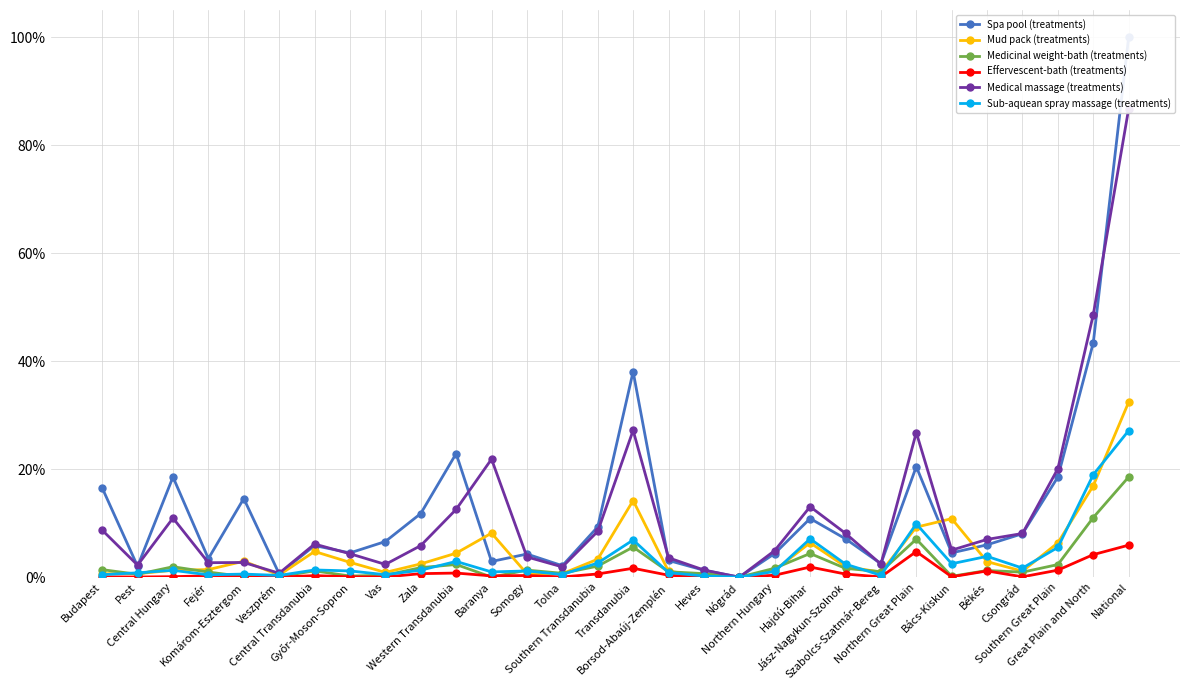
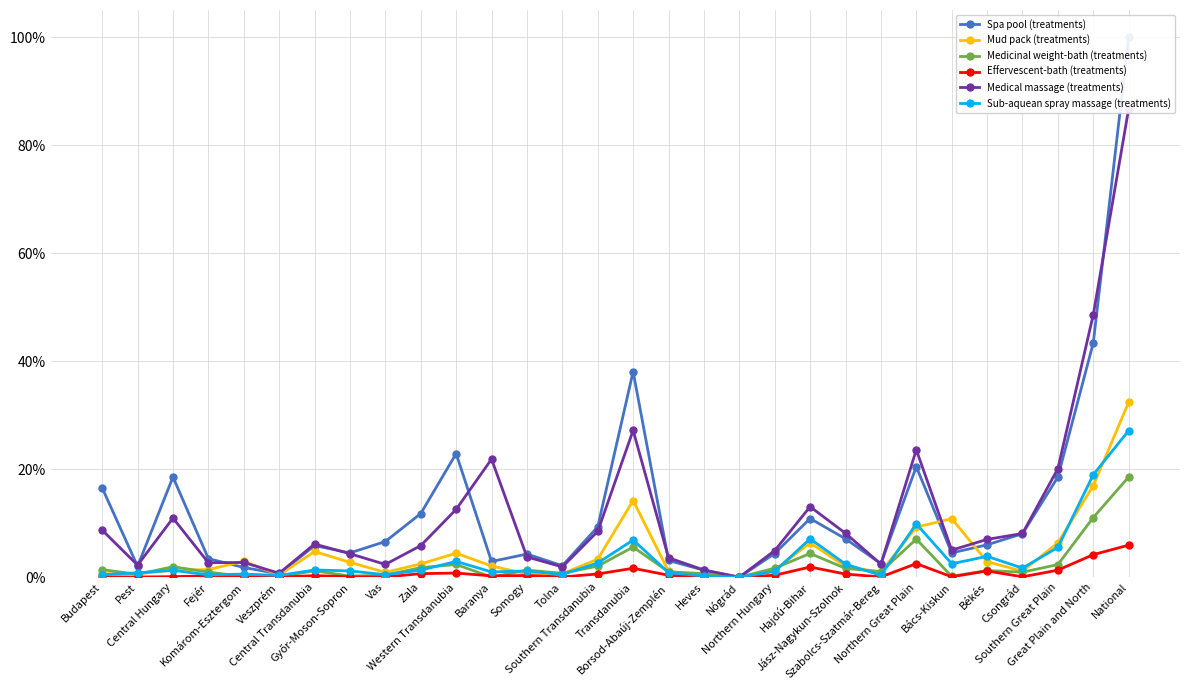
  {
    "Spa pool (treatments)": {
      "Budapest": "17%",
      "Central Hungary": "19%",
      "Fejér": "3%",
-     "Komárom-Esztergom": "15%",
+     "Komárom-Esztergom": "2%",
      "Vas": "7%",
      "Zala": "12%",
      "Western Transdanubia": "23%",
      "Baranya": "3%",
      "Somogy": "4%",
      "Southern Transdanubia": "9%",
      "Transdanubia": "38%",
      "Borsod-Abaúj-Zemplén": "3%",
      "Northern Hungary": "4%",
      "Hajdú-Bihar": "11%",
      "Jász-Nagykun-Szolnok": "7%",
      "Northern Great Plain": "20%",
      "Bács-Kiskun": "5%",
      "Békés": "6%",
      "Southern Great Plain": "19%",
      "Great Plain and North": "43%"
    },
    "Mud pack (treatments)": {
      "Central Transdanubia": "5%",
      "Győr-Moson-Sopron": "3%",
      "Zala": "2%",
      "Western Transdanubia": "4%",
-     "Baranya": "8%",
+     "Baranya": "2%",
      "Southern Transdanubia": "3%",
      "Transdanubia": "14%",
      "Hajdú-Bihar": "6%",
      "Northern Great Plain": "9%",
      "Bács-Kiskun": "11%",
      "Békés": "3%",
      "Southern Great Plain": "6%",
      "Great Plain and North": "17%",
      "National": "32%"
    },
    "Medicinal weight-bath (treatments)": {
      "Budapest": "1%",
      "Central Hungary": "2%",
      "Zala": "2%",
      "Western Transdanubia": "2%",
      "Southern Transdanubia": "2%",
      "Transdanubia": "6%",
      "Hajdú-Bihar": "4%",
      "Northern Great Plain": "7%",
      "Southern Great Plain": "2%",
      "Great Plain and North": "11%",
      "National": "19%"
    },
    "Effervescent-bath (treatments)": {
      "Pest": "0%",
      "Central Hungary": "0%",
      "Central Transdanubia": "0%",
      "Zala": "1%",
      "Western Transdanubia": "1%",
      "Southern Transdanubia": "1%",
      "Transdanubia": "2%",
      "Borsod-Abaúj-Zemplén": "0%",
      "Northern Hungary": "0%",
      "Hajdú-Bihar": "2%",
      "Jász-Nagykun-Szolnok": "1%",
-     "Northern Great Plain": "5%",
+     "Northern Great Plain": "3%",
      "Csongrád": "0%",
      "Southern Great Plain": "1%",
      "Great Plain and North": "4%",
      "National": "6%"
    },
    "Medical massage (treatments)": {
      "Budapest": "9%",
      "Central Hungary": "11%",
      "Fejér": "3%",
      "Vas": "2%",
      "Zala": "6%",
      "Western Transdanubia": "13%",
      "Baranya": "22%",
      "Somogy": "4%",
      "Southern Transdanubia": "8%",
      "Transdanubia": "27%",
      "Borsod-Abaúj-Zemplén": "4%",
      "Northern Hungary": "5%",
      "Hajdú-Bihar": "13%",
      "Jász-Nagykun-Szolnok": "8%",
-     "Northern Great Plain": "27%",
+     "Northern Great Plain": "24%",
      "Bács-Kiskun": "5%",
      "Békés": "7%",
      "Southern Great Plain": "20%",
      "Great Plain and North": "49%"
    },
    "Sub-aquean spray massage (treatments)": {
      "Győr-Moson-Sopron": "1%",
      "Zala": "1%",
      "Western Transdanubia": "3%",
      "Baranya": "1%",
      "Southern Transdanubia": "3%",
      "Transdanubia": "7%",
      "Hajdú-Bihar": "7%",
      "Northern Great Plain": "10%",
      "Bács-Kiskun": "2%",
      "Békés": "4%",
      "Csongrád": "2%",
      "Southern Great Plain": "6%",
      "Great Plain and North": "19%",
      "National": "27%"
    }
  }
